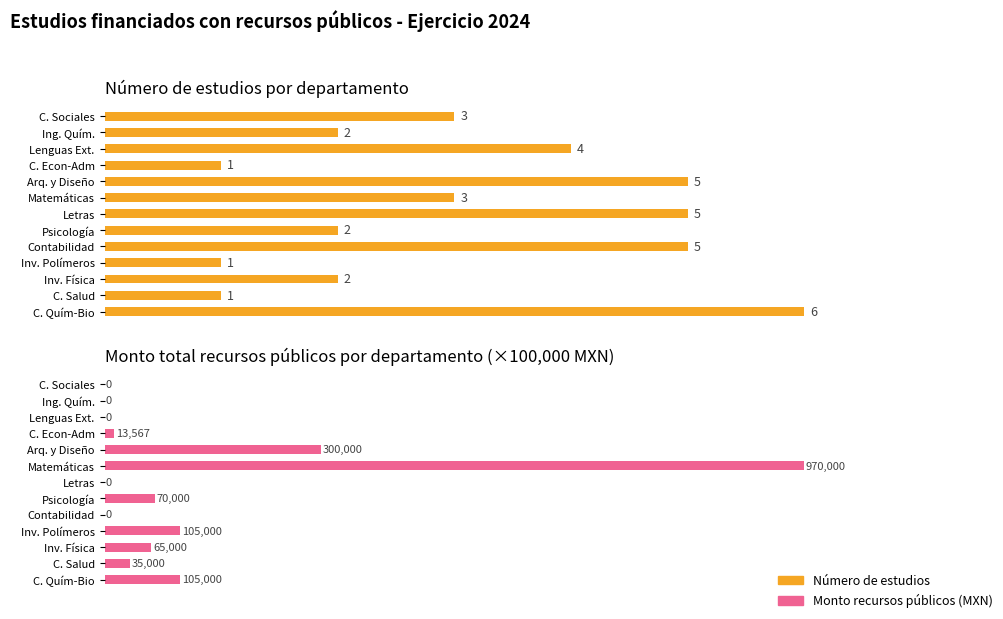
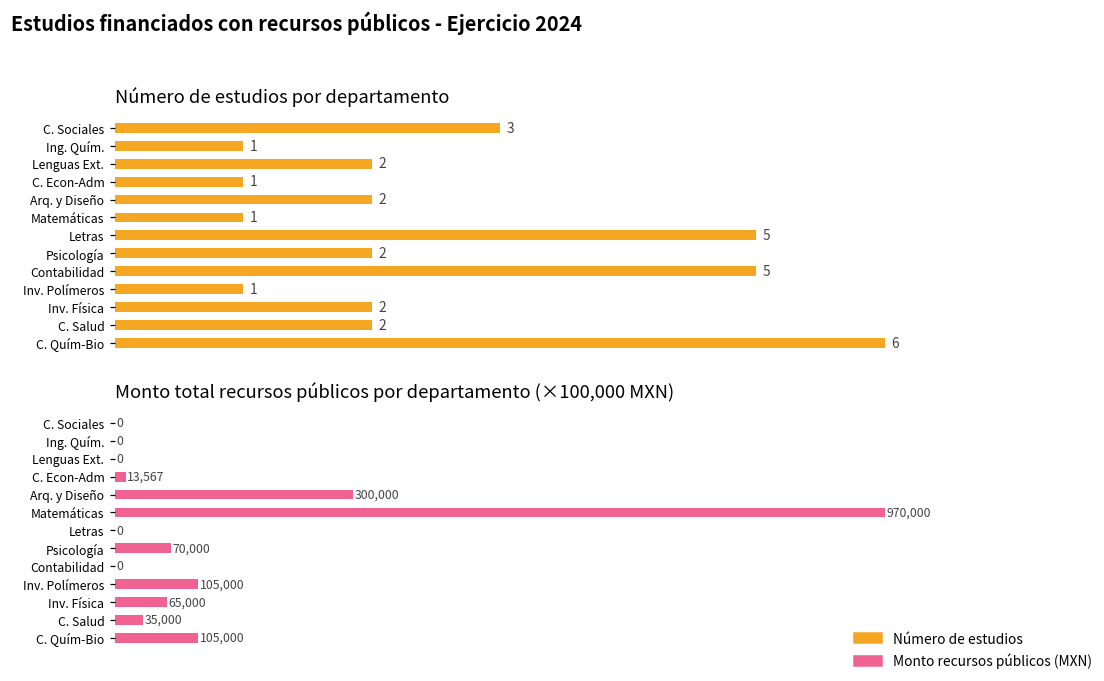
  {
    "Número de estudios por departamento": {
      "C. Sociales": 3,
-     "Ing. Quím.": 2,
-     "Lenguas Ext.": 4,
+     "Ing. Quím.": 1,
+     "Lenguas Ext.": 2,
      "C. Econ-Adm": 1,
-     "Arq. y Diseño": 5,
-     "Matemáticas": 3,
+     "Arq. y Diseño": 2,
+     "Matemáticas": 1,
      "Letras": 5,
      "Psicología": 2,
      "Contabilidad": 5,
      "Inv. Polímeros": 1,
      "Inv. Física": 2,
-     "C. Salud": 1,
+     "C. Salud": 2,
      "C. Quím-Bio": 6
    },
    "Monto total recursos públicos por departamento (×100,000 MXN)": {
      "C. Sociales": 0,
      "Ing. Quím.": 0,
      "Lenguas Ext.": 0,
      "Letras": 0,
      "Contabilidad": 0
    }
  }
